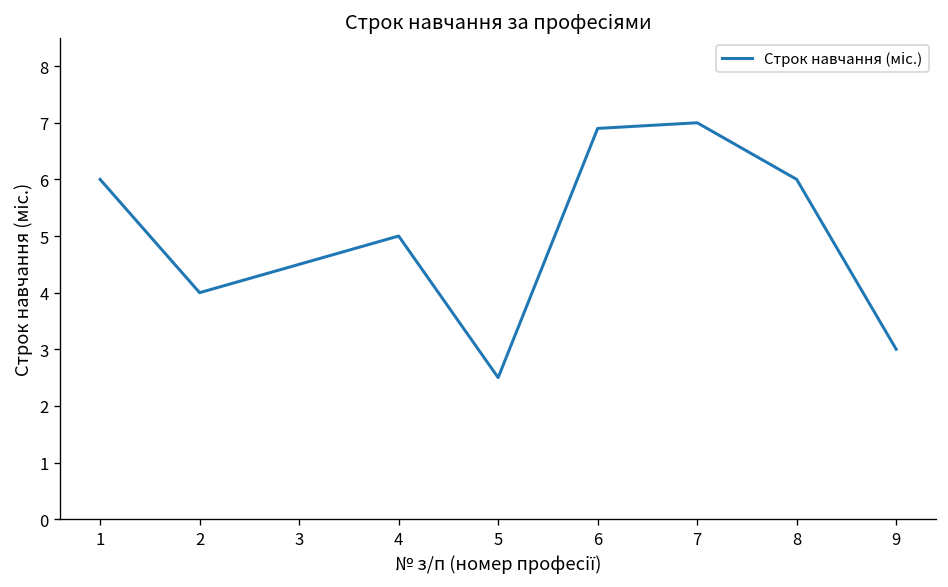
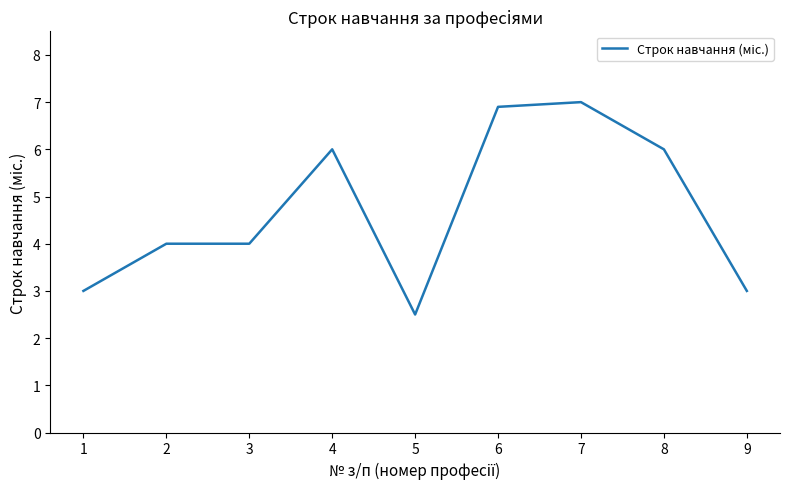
  {
-   "1": 6,
+   "1": 3,
    "2": 4.0,
-   "3": 4.5,
-   "4": 5,
+   "3": 4.0,
+   "4": 6,
    "5": 2.5,
    "6": 6.9,
    "7": 7.0,
    "8": 6.0,
    "9": 3.0
  }
